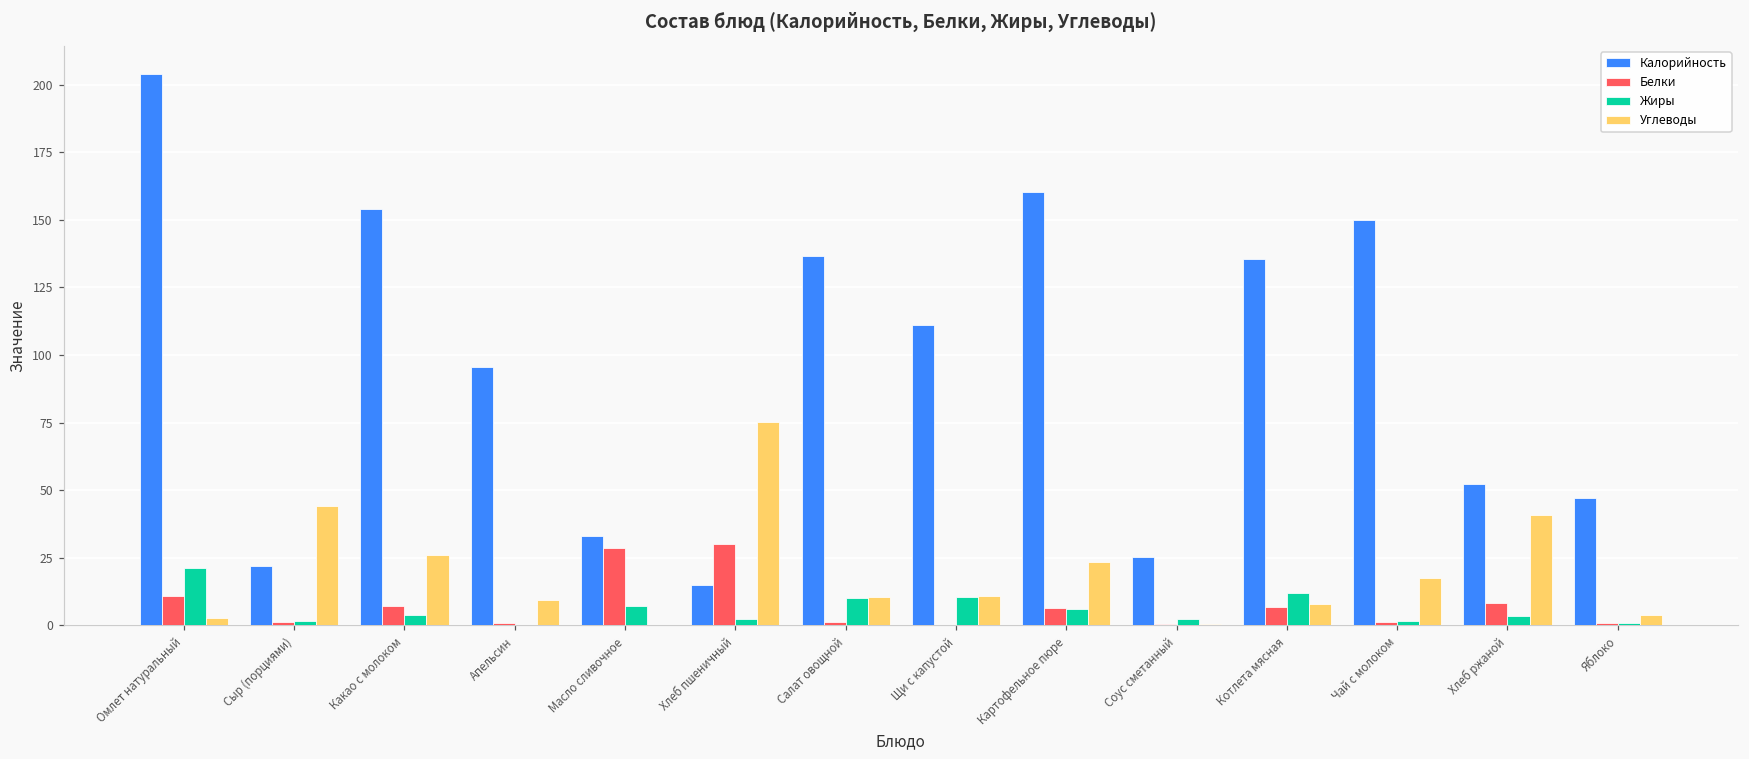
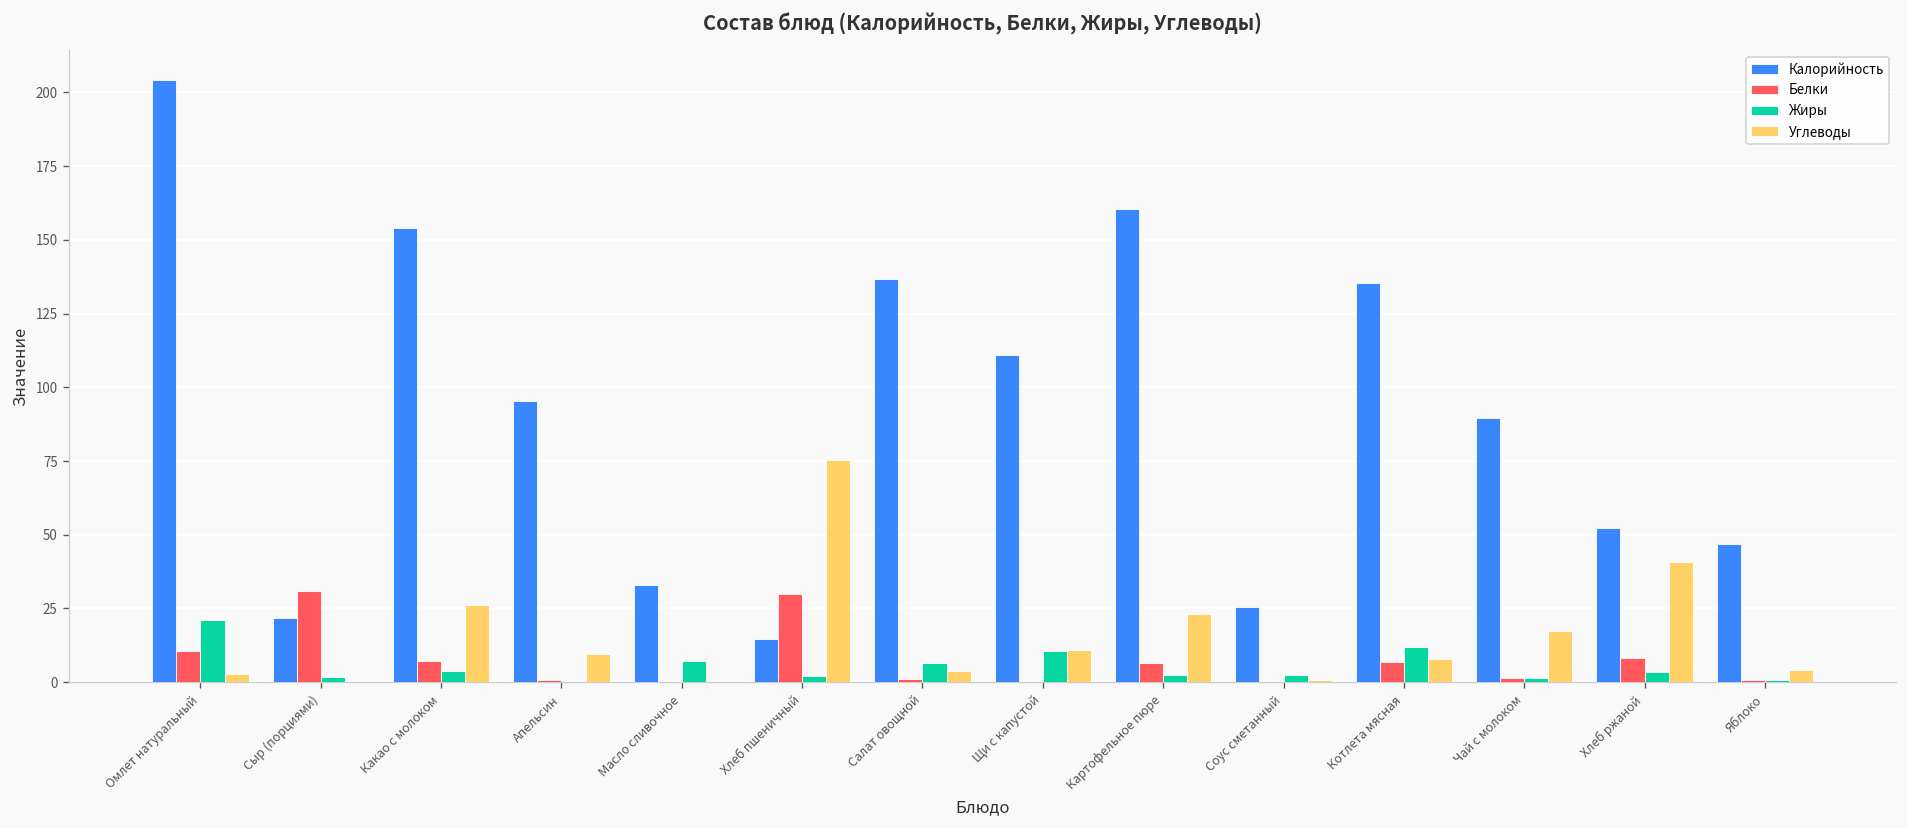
  {
    "Калорийность": {
      "Омлет натуральный": 204,
      "Сыр (порциями)": 22,
      "Какао с молоком": 154,
      "Апельсин": 95,
      "Масло сливочное": 33,
      "Хлеб пшеничный": 15,
      "Салат овощной": 137,
      "Щи с капустой": 111,
      "Картофельное пюре": 160,
      "Соус сметанный": 25,
      "Котлета мясная": 135,
-     "Чай с молоком": 150,
+     "Чай с молоком": 90,
      "Хлеб ржаной": 52,
      "Яблоко": 47
    },
    "Белки": {
      "Омлет натуральный": 11,
-     "Сыр (порциями)": 1,
+     "Сыр (порциями)": 31,
      "Какао с молоком": 7,
-     "Масло сливочное": 29,
+     "Масло сливочное": 0,
      "Хлеб пшеничный": 30,
      "Салат овощной": 1,
      "Щи с капустой": 0,
      "Картофельное пюре": 7,
      "Котлета мясная": 7,
      "Чай с молоком": 1,
      "Хлеб ржаной": 8
    },
    "Жиры": {
      "Омлет натуральный": 21,
      "Сыр (порциями)": 2,
      "Какао с молоком": 4,
      "Масло сливочное": 7,
      "Хлеб пшеничный": 2,
-     "Салат овощной": 10,
+     "Салат овощной": 6,
      "Щи с капустой": 11,
-     "Картофельное пюре": 6,
+     "Картофельное пюре": 3,
      "Соус сметанный": 2,
      "Котлета мясная": 12,
      "Чай с молоком": 2,
      "Хлеб ржаной": 3
    },
    "Углеводы": {
      "Омлет натуральный": 3,
-     "Сыр (порциями)": 44,
+     "Сыр (порциями)": 0,
      "Какао с молоком": 26,
      "Апельсин": 10,
      "Хлеб пшеничный": 75,
-     "Салат овощной": 10,
+     "Салат овощной": 4,
      "Щи с капустой": 11,
      "Картофельное пюре": 23,
      "Котлета мясная": 8,
      "Чай с молоком": 17,
      "Хлеб ржаной": 41,
      "Яблоко": 4
    }
  }
